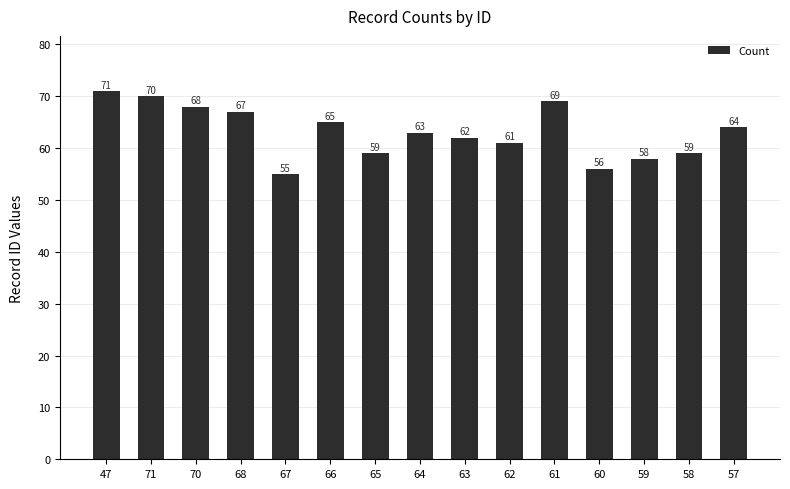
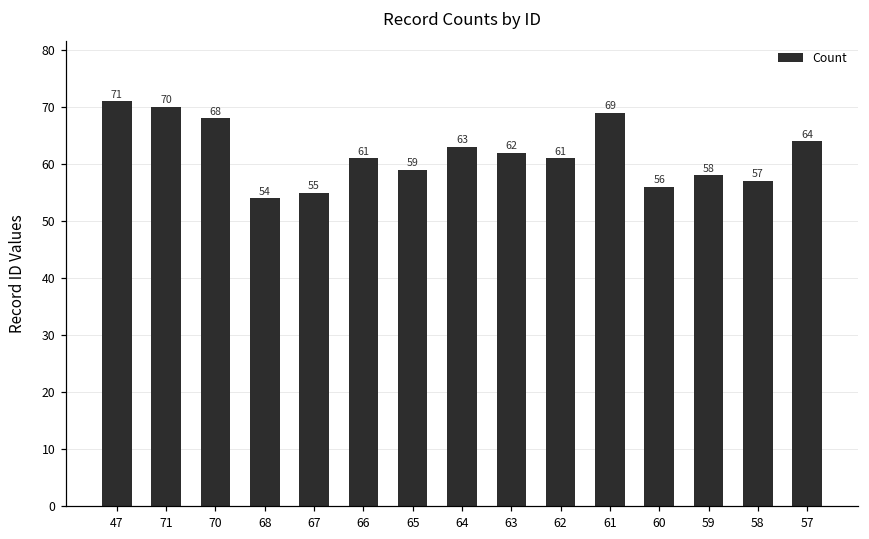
  {
    "47": 71,
    "71": 70,
    "70": 68,
-   "68": 67,
+   "68": 54,
    "67": 55,
-   "66": 65,
+   "66": 61,
    "65": 59,
    "64": 63,
    "63": 62,
    "62": 61,
    "61": 69,
    "60": 56,
    "59": 58,
-   "58": 59,
+   "58": 57,
    "57": 64
  }
